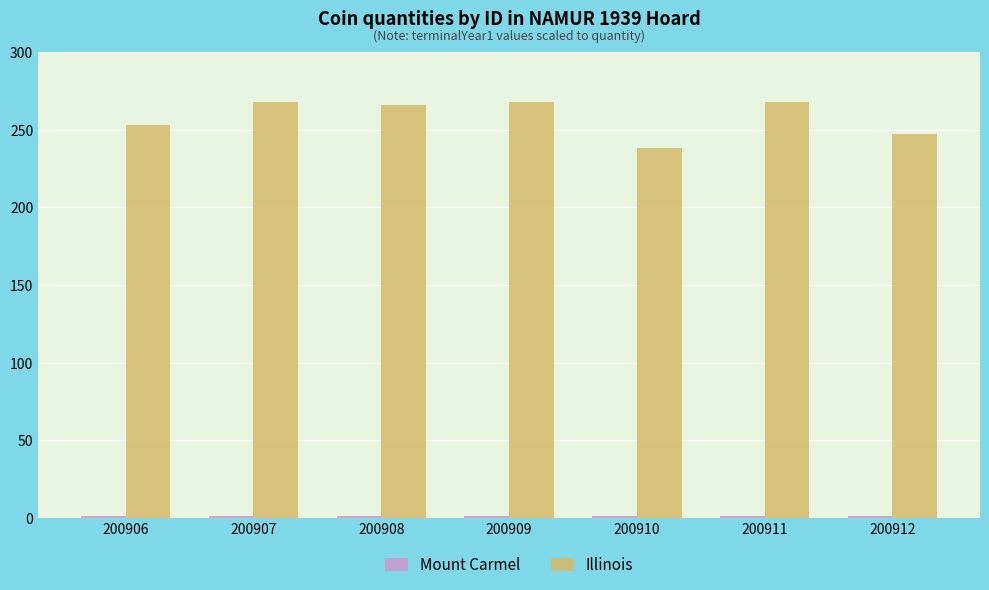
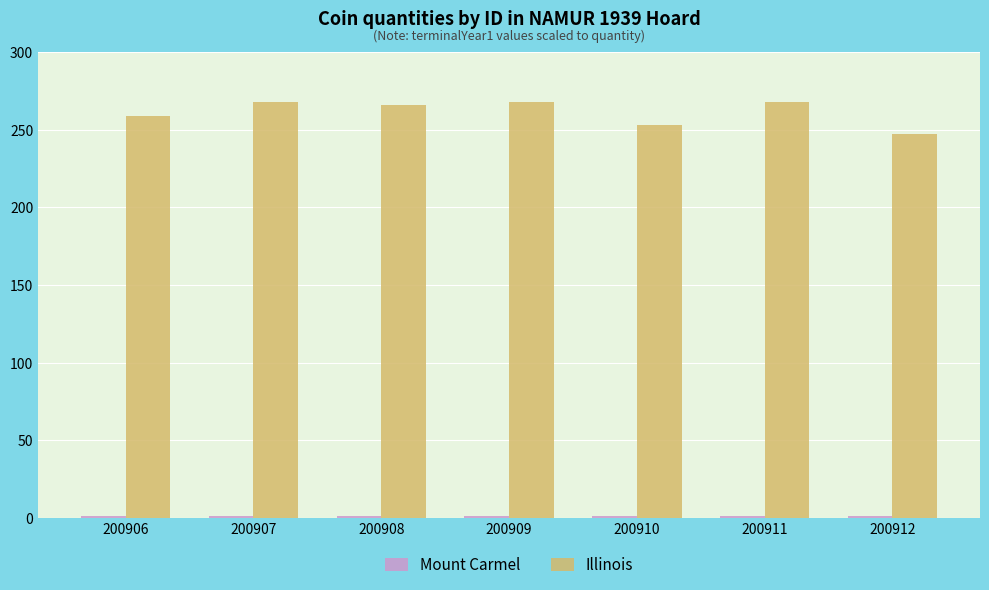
  {
    "Illinois": {
-     "200906": 253,
+     "200906": 259,
      "200907": 268,
      "200908": 266,
      "200909": 268,
-     "200910": 238,
+     "200910": 253,
      "200911": 268,
      "200912": 247
    }
  }
